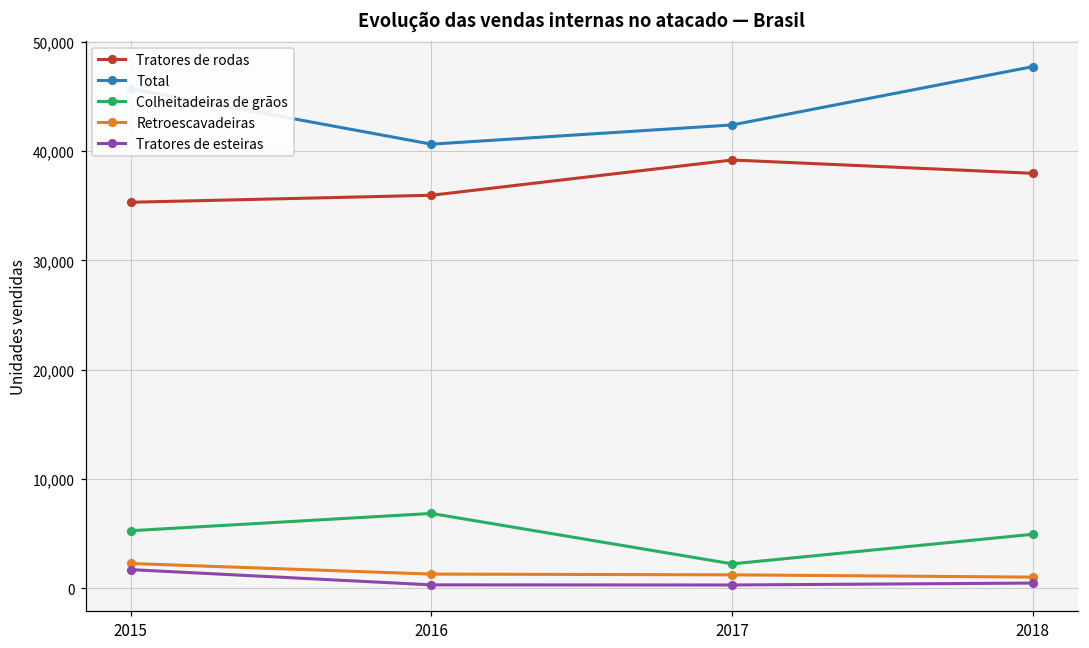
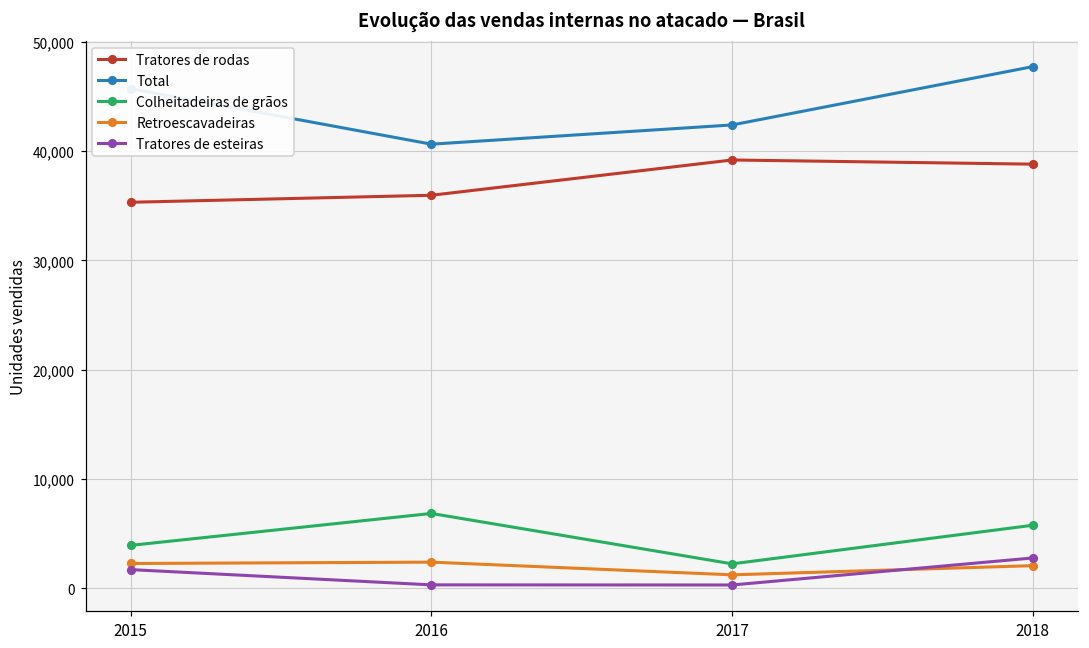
  {
    "Tratores de rodas": {
      "2015": "35,000",
      "2016": "36,000",
      "2017": "39,000",
-     "2018": "38,000"
+     "2018": "39,000"
    },
    "Total": {
      "2016": "41,000",
      "2017": "42,000",
      "2018": "48,000"
    },
    "Colheitadeiras de grãos": {
-     "2015": "5,000",
+     "2015": "4,000",
      "2016": "7,000",
      "2017": "2,000",
-     "2018": "5,000"
+     "2018": "6,000"
    },
    "Retroescavadeiras": {
      "2015": "2,000",
-     "2016": "1,000",
+     "2016": "2,000",
      "2017": "1,000",
-     "2018": "1,000"
+     "2018": "2,000"
    },
    "Tratores de esteiras": {
      "2015": "2,000",
      "2016": "0",
      "2017": "0",
-     "2018": "0"
+     "2018": "3,000"
    }
  }
